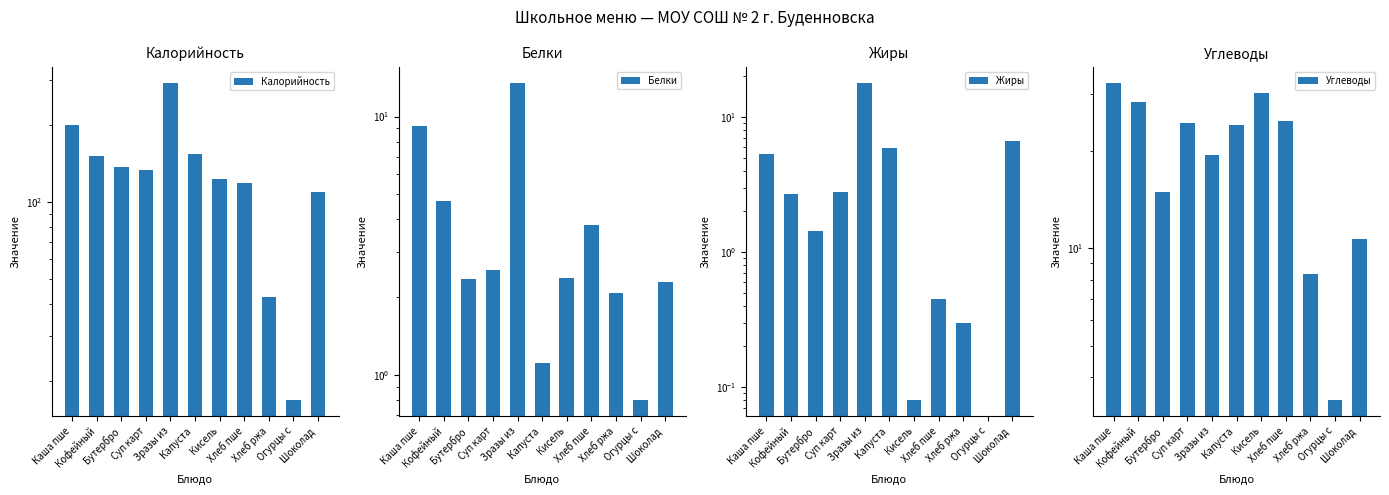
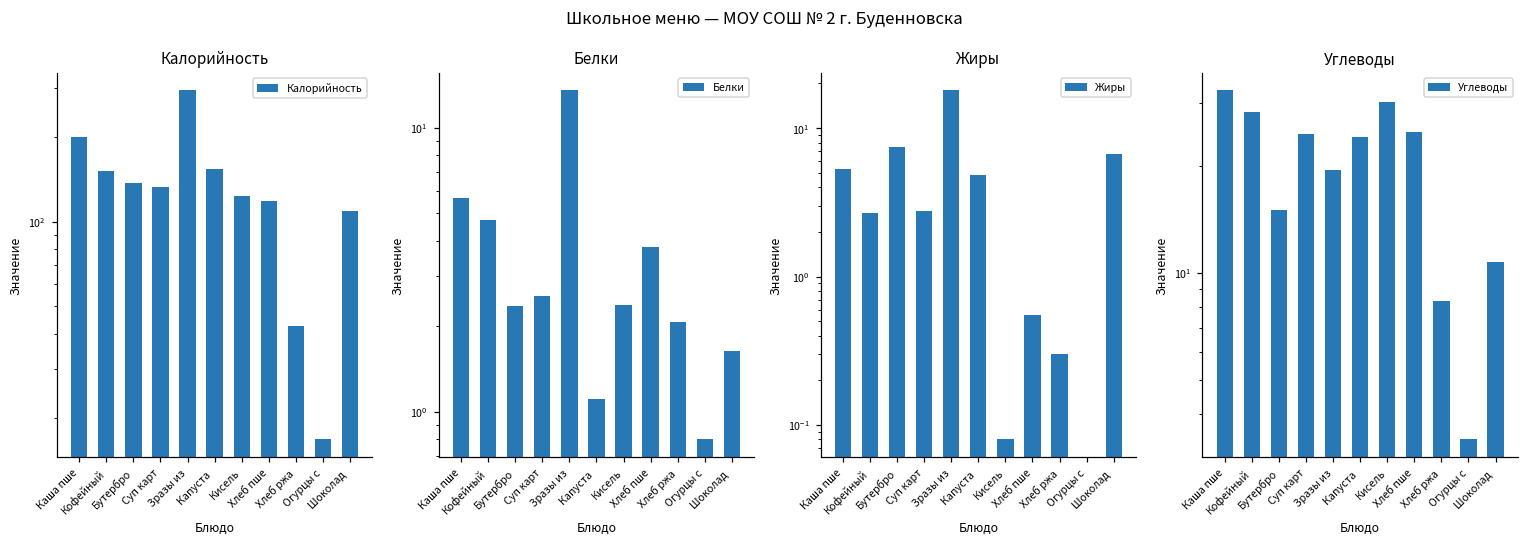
  {
    "Белки": {
-     "Каша пше": 9.2,
+     "Каша пше": 5.7,
      "Кофейный": 4.7,
      "Бутербро": 2.4,
      "Суп карт": 2.6,
      "Зразы из": 14,
      "Капуста": 1.1,
      "Кисель": 2.4,
      "Хлеб пше": 3.8,
      "Хлеб ржа": 2.1,
      "Огурцы с": 0.8,
-     "Шоколад": 2.3
+     "Шоколад": 1.6
    },
    "Жиры": {
      "Каша пше": 5.3,
      "Кофейный": 2.7,
-     "Бутербро": 1.4,
+     "Бутербро": 8,
      "Суп карт": 2.8,
      "Зразы из": 18,
-     "Капуста": 6,
+     "Капуста": 4.8,
      "Кисель": 0.08,
-     "Хлеб пше": 0.45,
+     "Хлеб пше": 0.55,
      "Хлеб ржа": 0.30,
      "Шоколад": 7
    }
  }
